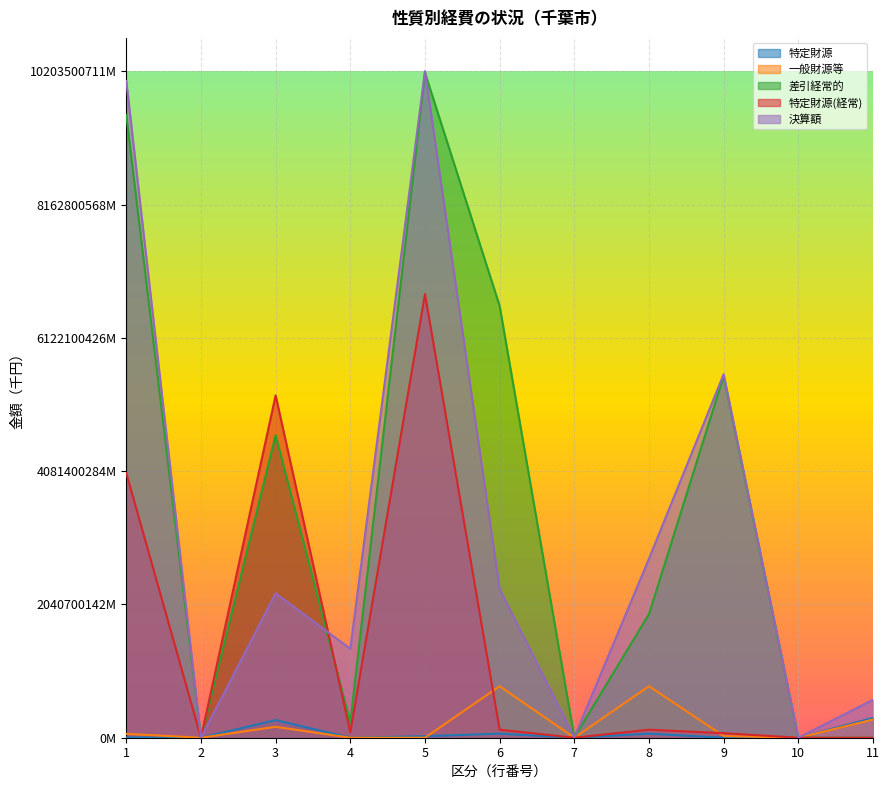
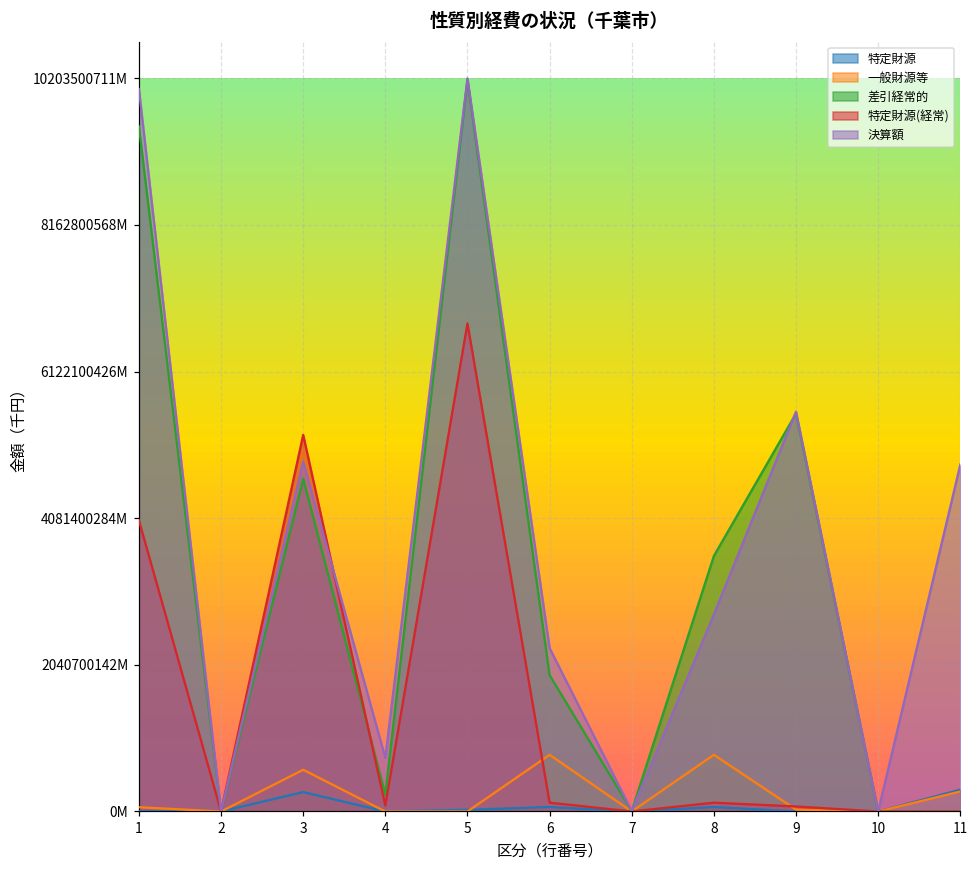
  {
    "特定財源": {
      "1": 0,
      "3": 300000000000000,
      "6": 100000000000000,
      "8": 100000000000000
    },
    "一般財源等": {
      "1": 100000000000000,
-     "3": 200000000000000,
+     "3": 600000000000000,
      "6": 800000000000000,
      "8": 800000000000000
    },
    "差引経常的": {
      "1": 9500000000000000,
      "3": 4600000000000000,
      "4": 200000000000000,
-     "6": 6600000000000000,
-     "8": 1900000000000000
+     "6": 1900000000000000,
+     "8": 3600000000000000
    },
    "特定財源(経常)": {
      "1": 4100000000000000,
      "3": 5200000000000000,
      "4": 100000000000000,
      "5": 6800000000000000,
      "6": 100000000000000,
      "8": 100000000000000,
      "9": 100000000000000
    },
    "決算額": {
      "1": 10100000000000000,
-     "3": 2200000000000000,
-     "4": 1400000000000000,
+     "3": 4900000000000000,
+     "4": 700000000000000,
      "6": 2300000000000000,
      "8": 2700000000000000,
-     "11": 600000000000000
+     "11": 4800000000000000
    }
  }
